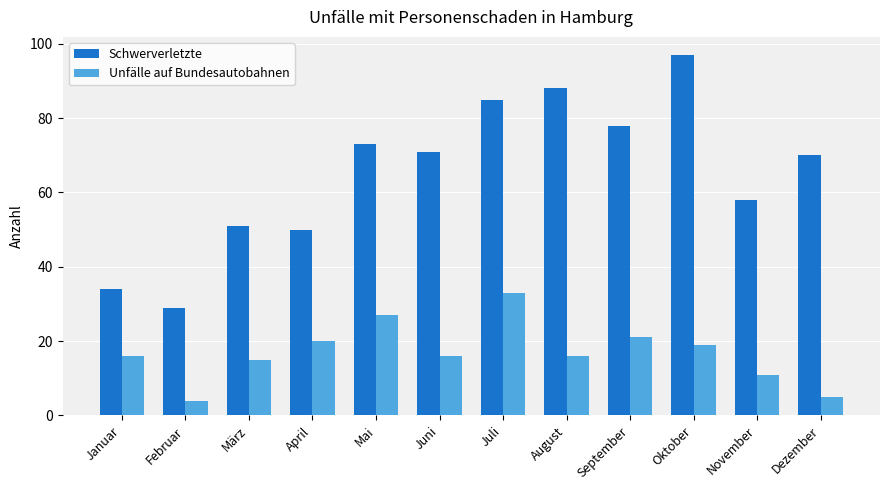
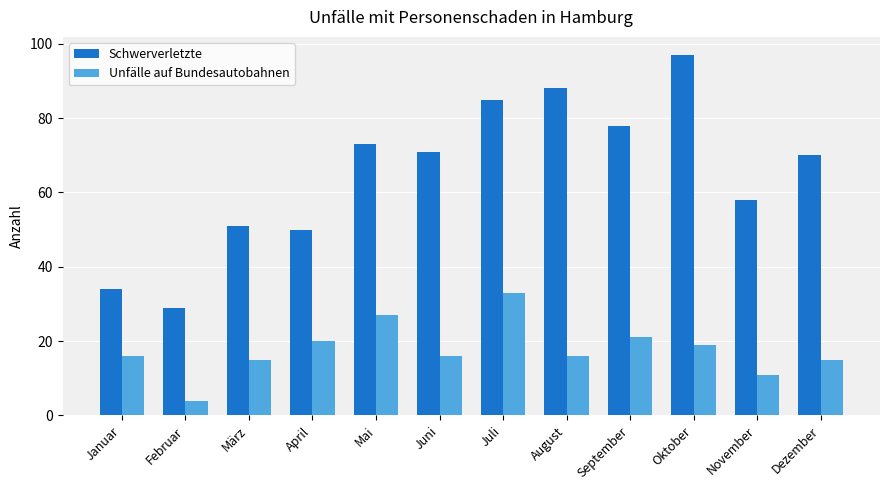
  {
    "Schwerverletzte": {
      "Januar": 34,
      "Februar": 29,
      "März": 51,
      "April": 50,
      "Mai": 73,
      "Juni": 71,
      "Juli": 85,
      "August": 88,
      "September": 78,
      "Oktober": 97,
      "November": 58,
      "Dezember": 70
    },
    "Unfälle auf Bundesautobahnen": {
      "Januar": 16,
      "Februar": 4,
      "März": 15,
      "April": 20,
      "Mai": 27,
      "Juni": 16,
      "Juli": 33,
      "August": 16,
      "September": 21,
      "Oktober": 19,
      "November": 11,
-     "Dezember": 5
+     "Dezember": 15
    }
  }
